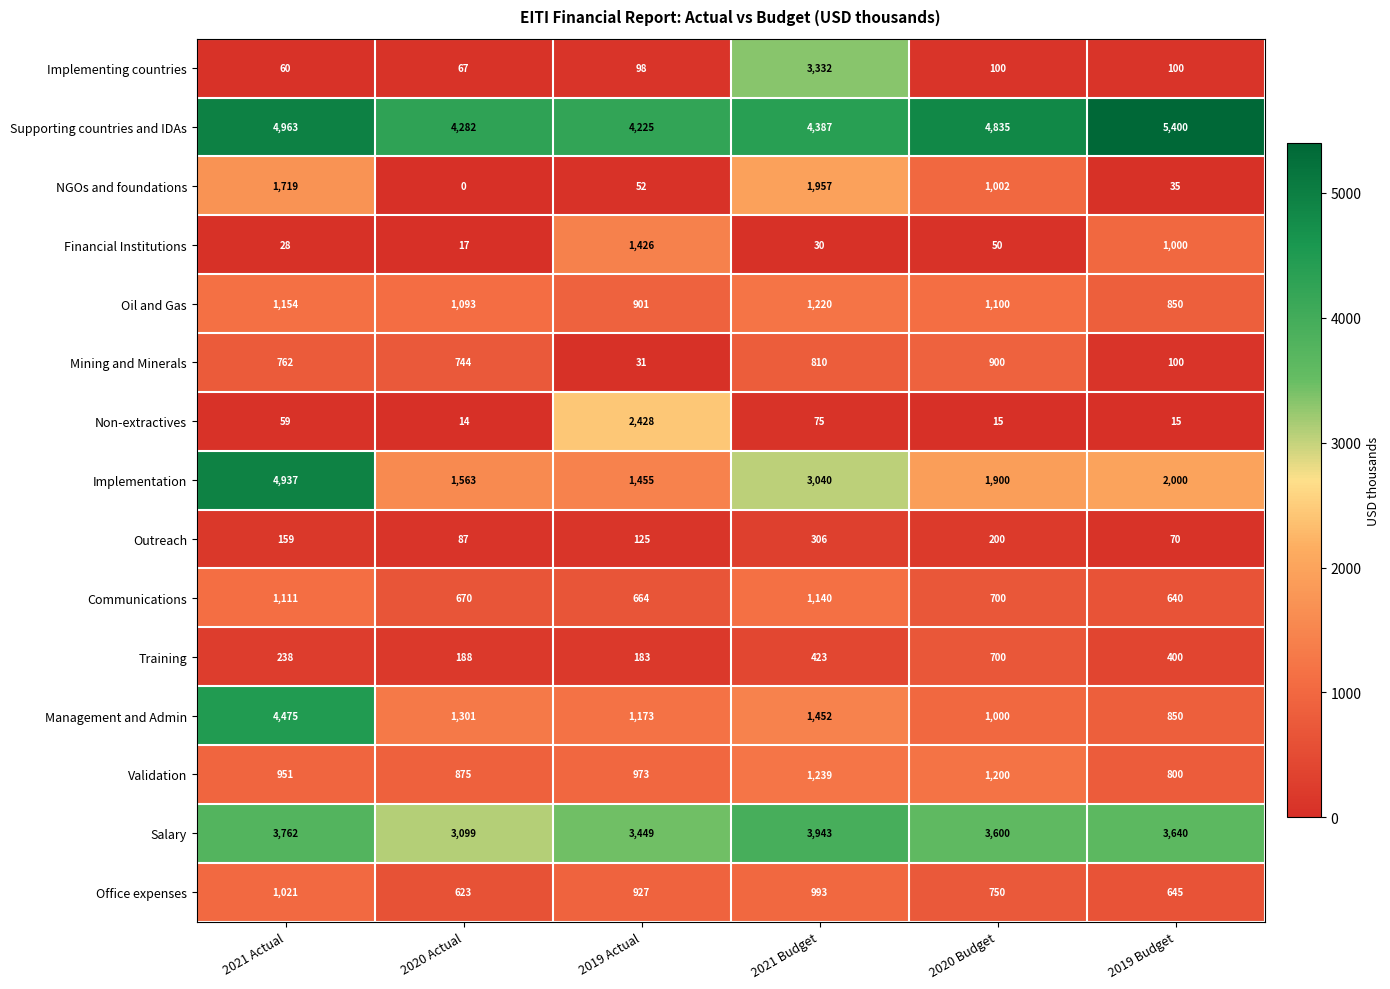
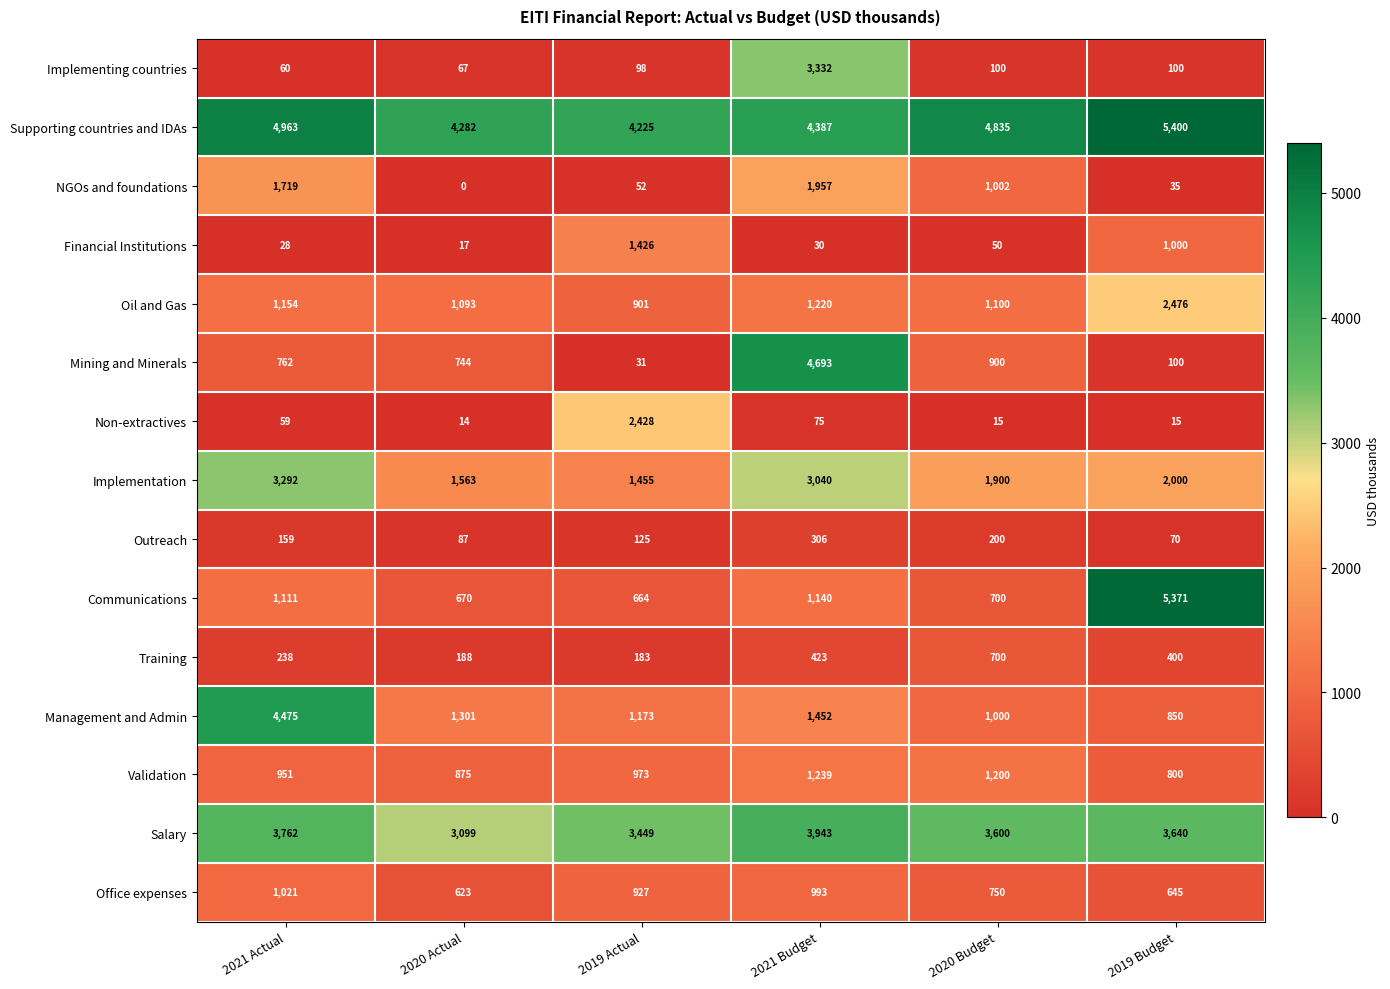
  {
    "Implementing countries": {
      "2021 Actual": "60",
      "2020 Actual": "67",
      "2019 Actual": "98",
      "2021 Budget": "3,332",
      "2020 Budget": "100",
      "2019 Budget": "100"
    },
    "Supporting countries and IDAs": {
      "2021 Actual": "4,963",
      "2020 Actual": "4,282",
      "2019 Actual": "4,225",
      "2021 Budget": "4,387",
      "2020 Budget": "4,835",
      "2019 Budget": "5,400"
    },
    "NGOs and foundations": {
      "2021 Actual": "1,719",
      "2020 Actual": "0",
      "2019 Actual": "52",
      "2021 Budget": "1,957",
      "2020 Budget": "1,002",
      "2019 Budget": "35"
    },
    "Financial Institutions": {
      "2021 Actual": "28",
      "2020 Actual": "17",
      "2019 Actual": "1,426",
      "2021 Budget": "30",
      "2020 Budget": "50",
      "2019 Budget": "1,000"
    },
    "Oil and Gas": {
      "2021 Actual": "1,154",
      "2020 Actual": "1,093",
      "2019 Actual": "901",
      "2021 Budget": "1,220",
      "2020 Budget": "1,100",
-     "2019 Budget": "850"
+     "2019 Budget": "2,476"
    },
    "Mining and Minerals": {
      "2021 Actual": "762",
      "2020 Actual": "744",
      "2019 Actual": "31",
-     "2021 Budget": "810",
+     "2021 Budget": "4,693",
      "2020 Budget": "900",
      "2019 Budget": "100"
    },
    "Non-extractives": {
      "2021 Actual": "59",
      "2020 Actual": "14",
      "2019 Actual": "2,428",
      "2021 Budget": "75",
      "2020 Budget": "15",
      "2019 Budget": "15"
    },
    "Implementation": {
-     "2021 Actual": "4,937",
+     "2021 Actual": "3,292",
      "2020 Actual": "1,563",
      "2019 Actual": "1,455",
      "2021 Budget": "3,040",
      "2020 Budget": "1,900",
      "2019 Budget": "2,000"
    },
    "Outreach": {
      "2021 Actual": "159",
      "2020 Actual": "87",
      "2019 Actual": "125",
      "2021 Budget": "306",
      "2020 Budget": "200",
      "2019 Budget": "70"
    },
    "Communications": {
      "2021 Actual": "1,111",
      "2020 Actual": "670",
      "2019 Actual": "664",
      "2021 Budget": "1,140",
      "2020 Budget": "700",
-     "2019 Budget": "640"
+     "2019 Budget": "5,371"
    },
    "Training": {
      "2021 Actual": "238",
      "2020 Actual": "188",
      "2019 Actual": "183",
      "2021 Budget": "423",
      "2020 Budget": "700",
      "2019 Budget": "400"
    },
    "Management and Admin": {
      "2021 Actual": "4,475",
      "2020 Actual": "1,301",
      "2019 Actual": "1,173",
      "2021 Budget": "1,452",
      "2020 Budget": "1,000",
      "2019 Budget": "850"
    },
    "Validation": {
      "2021 Actual": "951",
      "2020 Actual": "875",
      "2019 Actual": "973",
      "2021 Budget": "1,239",
      "2020 Budget": "1,200",
      "2019 Budget": "800"
    },
    "Salary": {
      "2021 Actual": "3,762",
      "2020 Actual": "3,099",
      "2019 Actual": "3,449",
      "2021 Budget": "3,943",
      "2020 Budget": "3,600",
      "2019 Budget": "3,640"
    },
    "Office expenses": {
      "2021 Actual": "1,021",
      "2020 Actual": "623",
      "2019 Actual": "927",
      "2021 Budget": "993",
      "2020 Budget": "750",
      "2019 Budget": "645"
    }
  }
